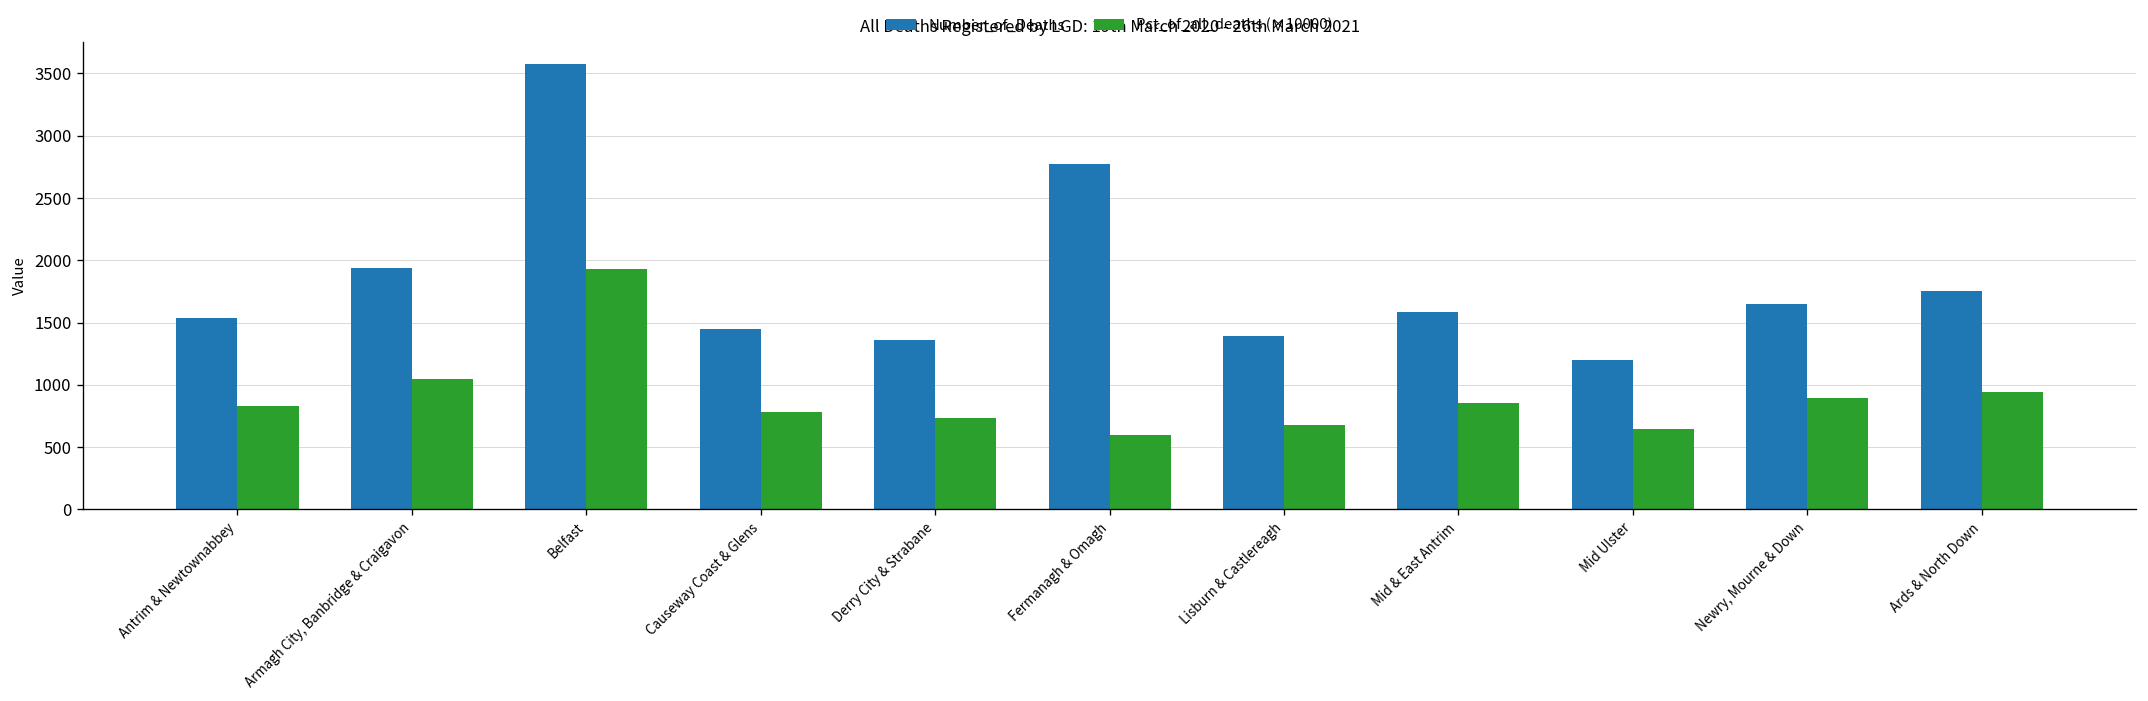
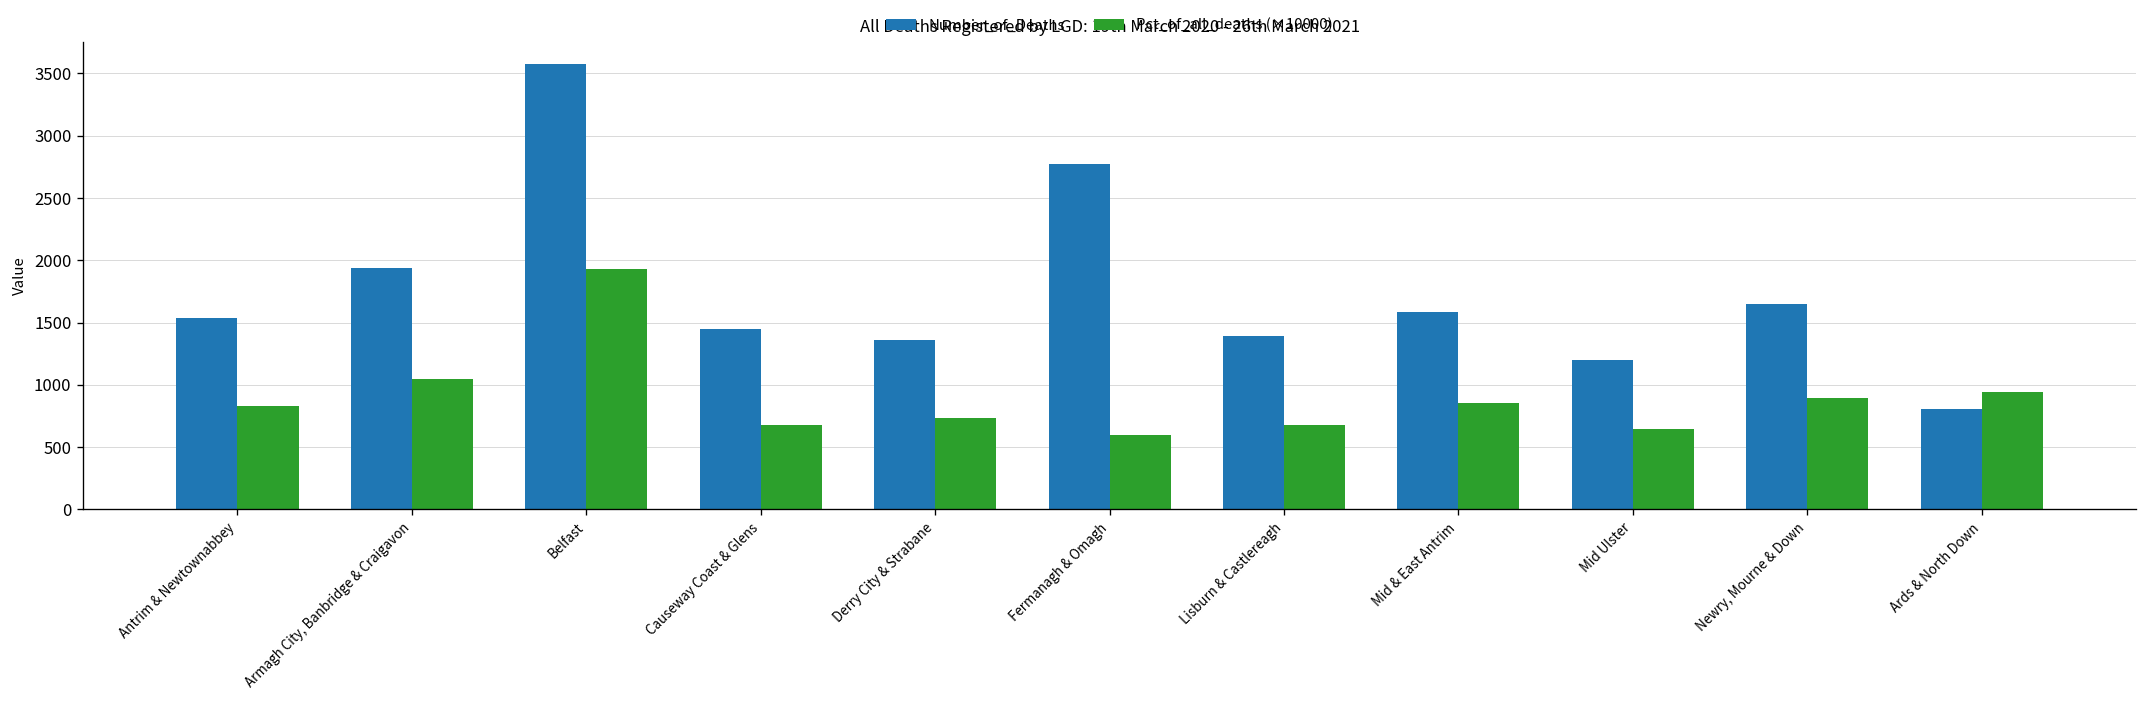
  {
    "Number_of_Deaths": {
      "Antrim & Newtownabbey": 1540,
      "Armagh City, Banbridge & Craigavon": 1940,
      "Belfast": 3580,
      "Causeway Coast & Glens": 1450,
      "Derry City & Strabane": 1360,
      "Fermanagh & Omagh": 2770,
      "Lisburn & Castlereagh": 1390,
      "Mid & East Antrim": 1590,
      "Mid Ulster": 1200,
      "Newry, Mourne & Down": 1650,
-     "Ards & North Down": 1750
+     "Ards & North Down": 810
    },
    "Pct_of_all_deaths (×10000)": {
      "Antrim & Newtownabbey": 830,
      "Armagh City, Banbridge & Craigavon": 1040,
      "Belfast": 1930,
-     "Causeway Coast & Glens": 780,
+     "Causeway Coast & Glens": 680,
      "Derry City & Strabane": 740,
      "Fermanagh & Omagh": 600,
      "Lisburn & Castlereagh": 670,
      "Mid & East Antrim": 860,
      "Mid Ulster": 640,
      "Newry, Mourne & Down": 890,
      "Ards & North Down": 950
    }
  }
